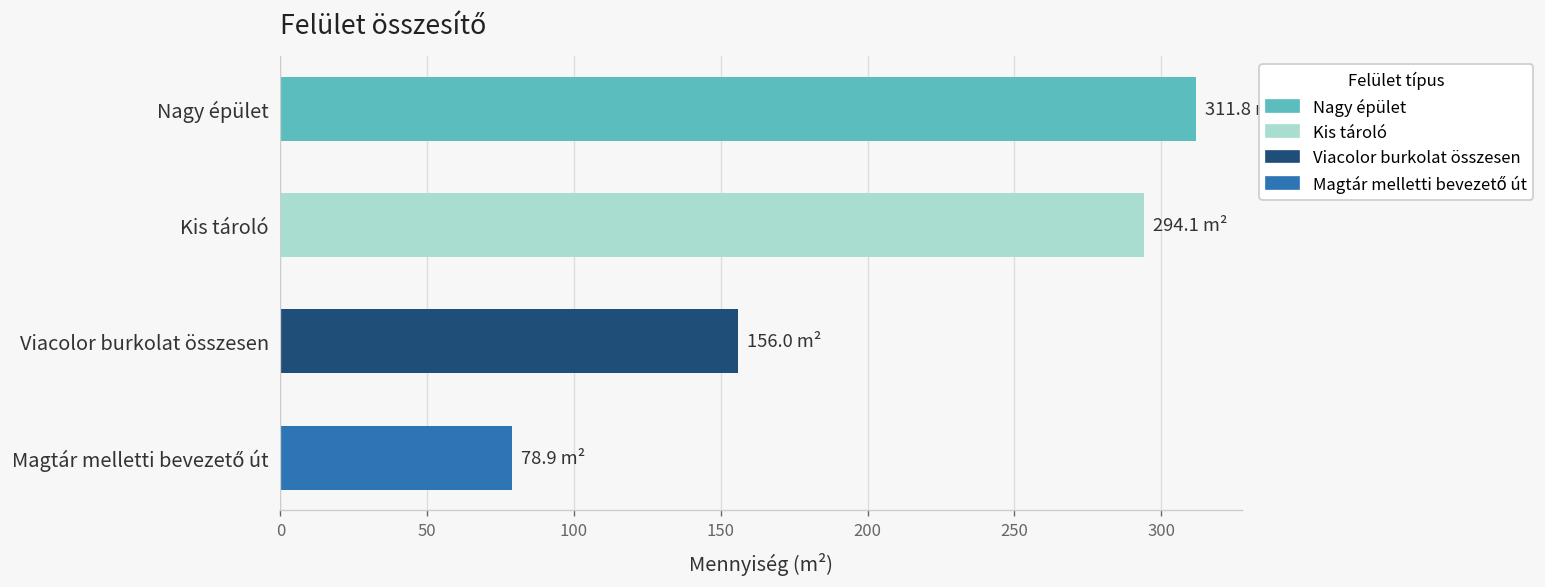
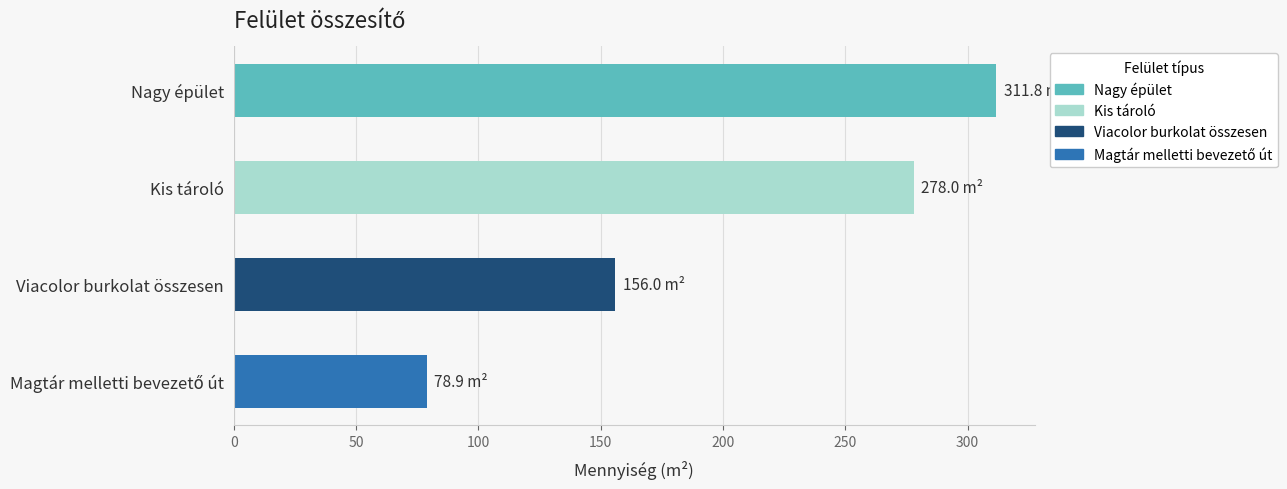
  {
-   "Kis tároló": 294.1,
+   "Kis tároló": 278.0,
    "Viacolor burkolat összesen": 156.0,
    "Magtár melletti bevezető út": 78.9
  }
